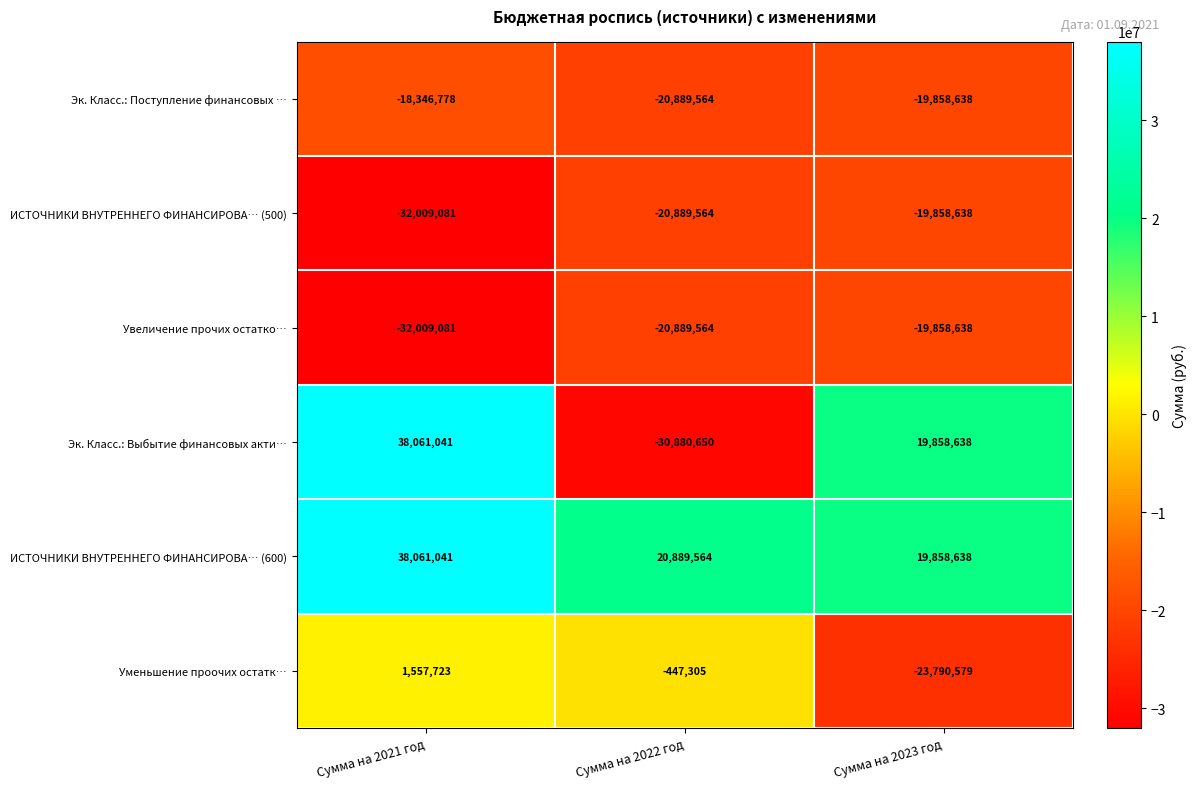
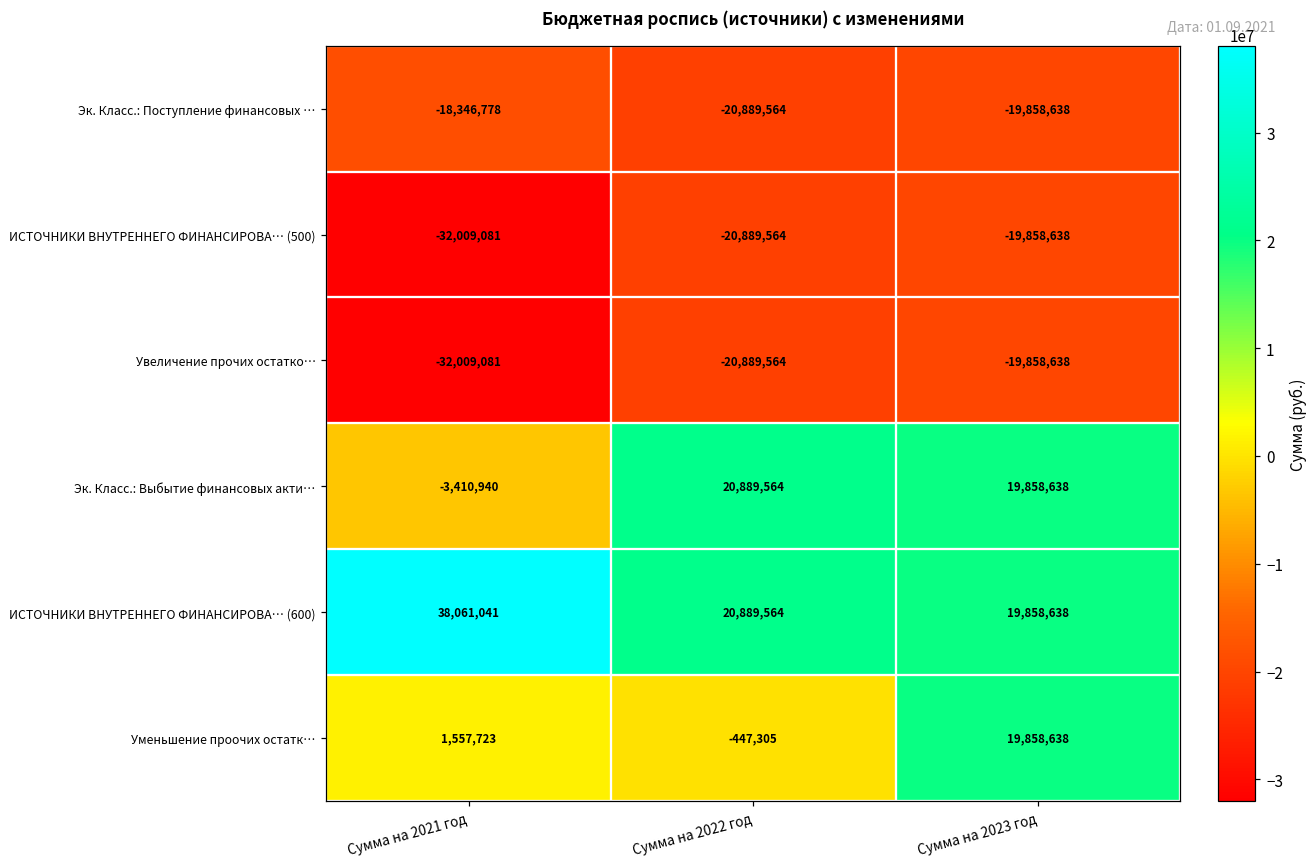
  {
    "Эк. Класс.: Поступление финансовых …": {
      "Сумма на 2021 год": "-18,346,778",
      "Сумма на 2022 год": "-20,889,564",
      "Сумма на 2023 год": "-19,858,638"
    },
    "ИСТОЧНИКИ ВНУТРЕННЕГО ФИНАНСИРОВА… (500)": {
      "Сумма на 2021 год": "-32,009,081",
      "Сумма на 2022 год": "-20,889,564",
      "Сумма на 2023 год": "-19,858,638"
    },
    "Увеличение прочих остатко…": {
      "Сумма на 2021 год": "-32,009,081",
      "Сумма на 2022 год": "-20,889,564",
      "Сумма на 2023 год": "-19,858,638"
    },
    "Эк. Класс.: Выбытие финансовых акти…": {
-     "Сумма на 2021 год": "38,061,041",
-     "Сумма на 2022 год": "-30,880,650",
+     "Сумма на 2021 год": "-3,410,940",
+     "Сумма на 2022 год": "20,889,564",
      "Сумма на 2023 год": "19,858,638"
    },
    "ИСТОЧНИКИ ВНУТРЕННЕГО ФИНАНСИРОВА… (600)": {
      "Сумма на 2021 год": "38,061,041",
      "Сумма на 2022 год": "20,889,564",
      "Сумма на 2023 год": "19,858,638"
    },
    "Уменьшение проочих остатк…": {
      "Сумма на 2021 год": "1,557,723",
      "Сумма на 2022 год": "-447,305",
-     "Сумма на 2023 год": "-23,790,579"
+     "Сумма на 2023 год": "19,858,638"
    }
  }
